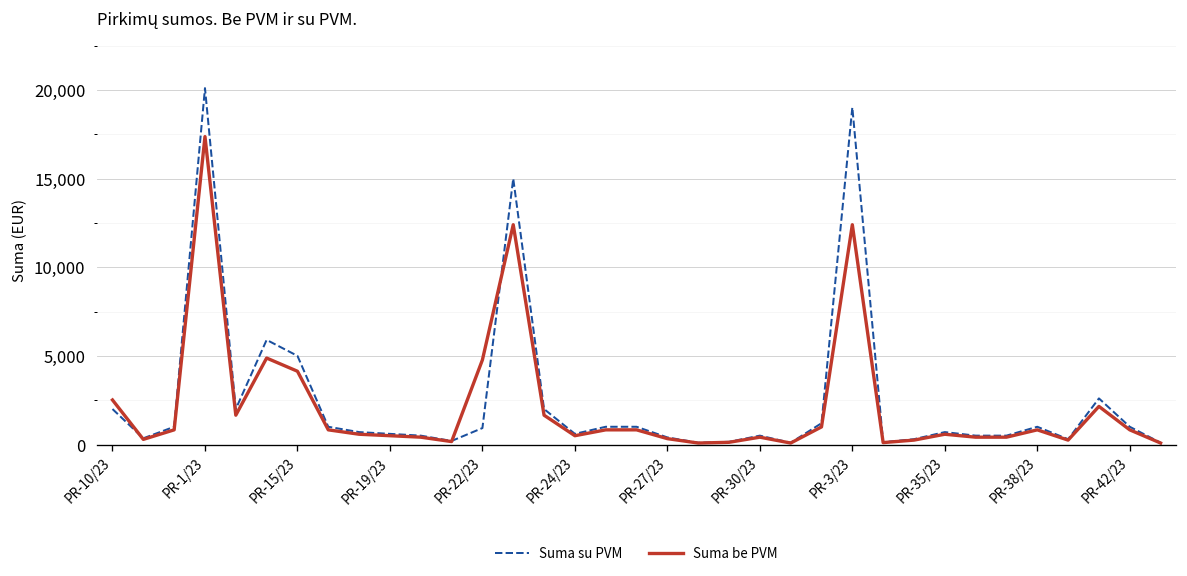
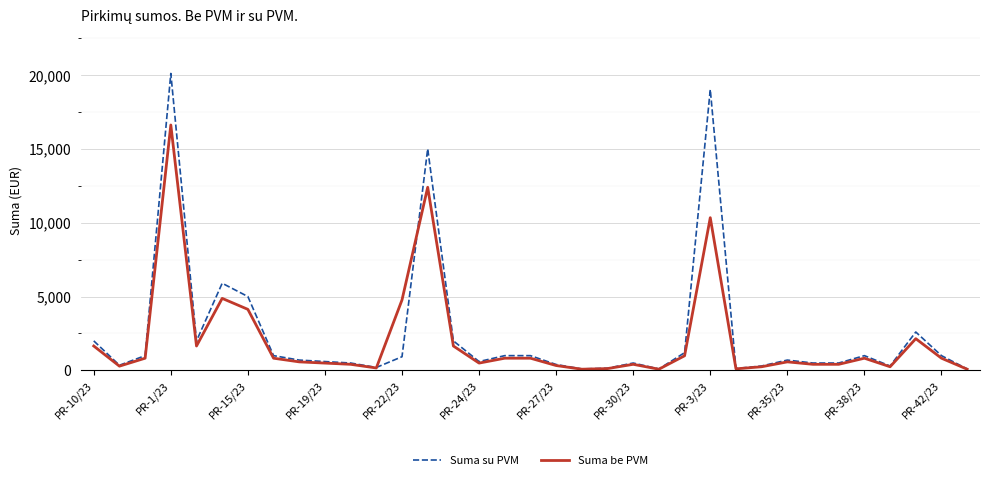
  {
    "Suma su PVM": {
      "PR-10/23": "2,000",
      "PR-1/23": "20,100",
      "PR-15/23": "5,000",
      "PR-22/23": "900",
      "PR-3/23": "19,000"
    },
    "Suma be PVM": {
-     "PR-10/23": "2,500",
-     "PR-1/23": "17,400",
+     "PR-10/23": "1,700",
+     "PR-1/23": "16,600",
      "PR-15/23": "4,100",
      "PR-22/23": "4,800",
-     "PR-3/23": "12,400"
+     "PR-3/23": "10,300"
    }
  }
